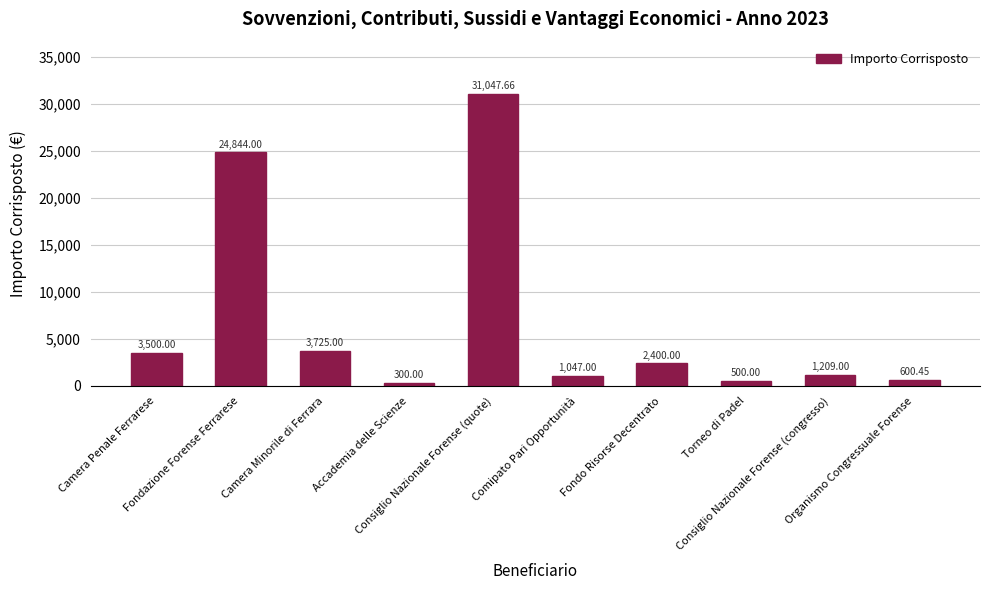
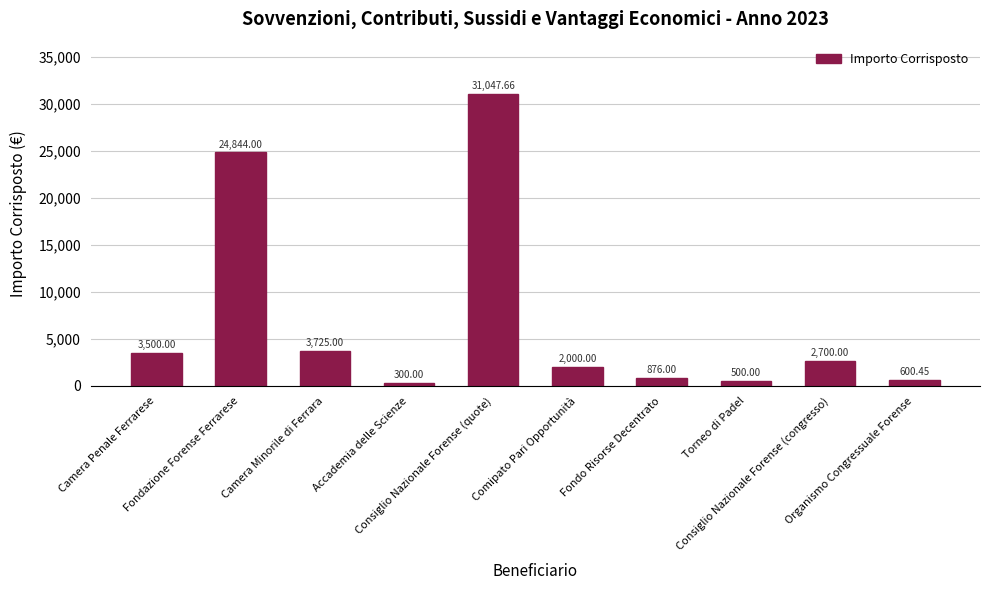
  {
    "Camera Penale Ferrarese": "3,500.00",
    "Fondazione Forense Ferrarese": "24,844.00",
    "Camera Minorile di Ferrara": "3,725.00",
    "Accademia delle Scienze": "300.00",
    "Consiglio Nazionale Forense (quote)": "31,047.66",
-   "Comipato Pari Opportunità": "1,047.00",
-   "Fondo Risorse Decentrato": "2,400.00",
+   "Comipato Pari Opportunità": "2,000.00",
+   "Fondo Risorse Decentrato": "876.00",
    "Torneo di Padel": "500.00",
-   "Consiglio Nazionale Forense (congresso)": "1,209.00",
+   "Consiglio Nazionale Forense (congresso)": "2,700.00",
    "Organismo Congressuale Forense": "600.45"
  }
